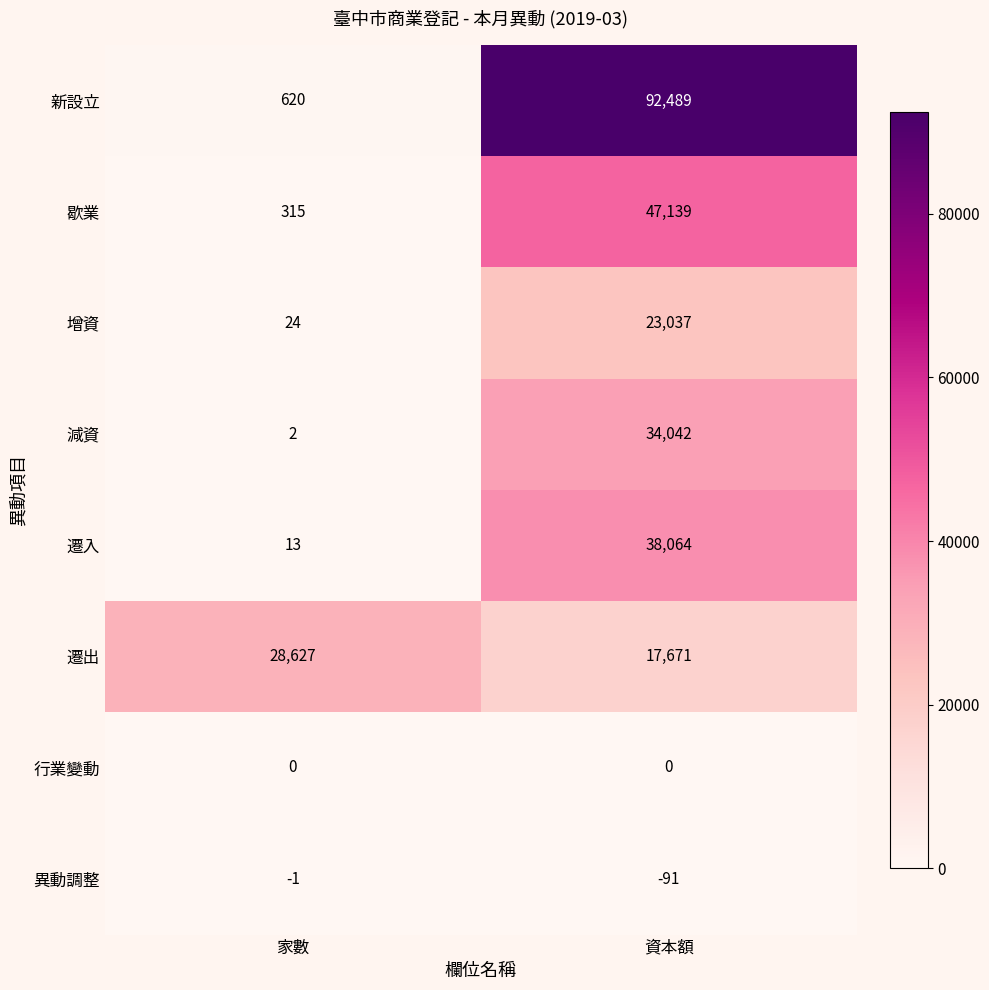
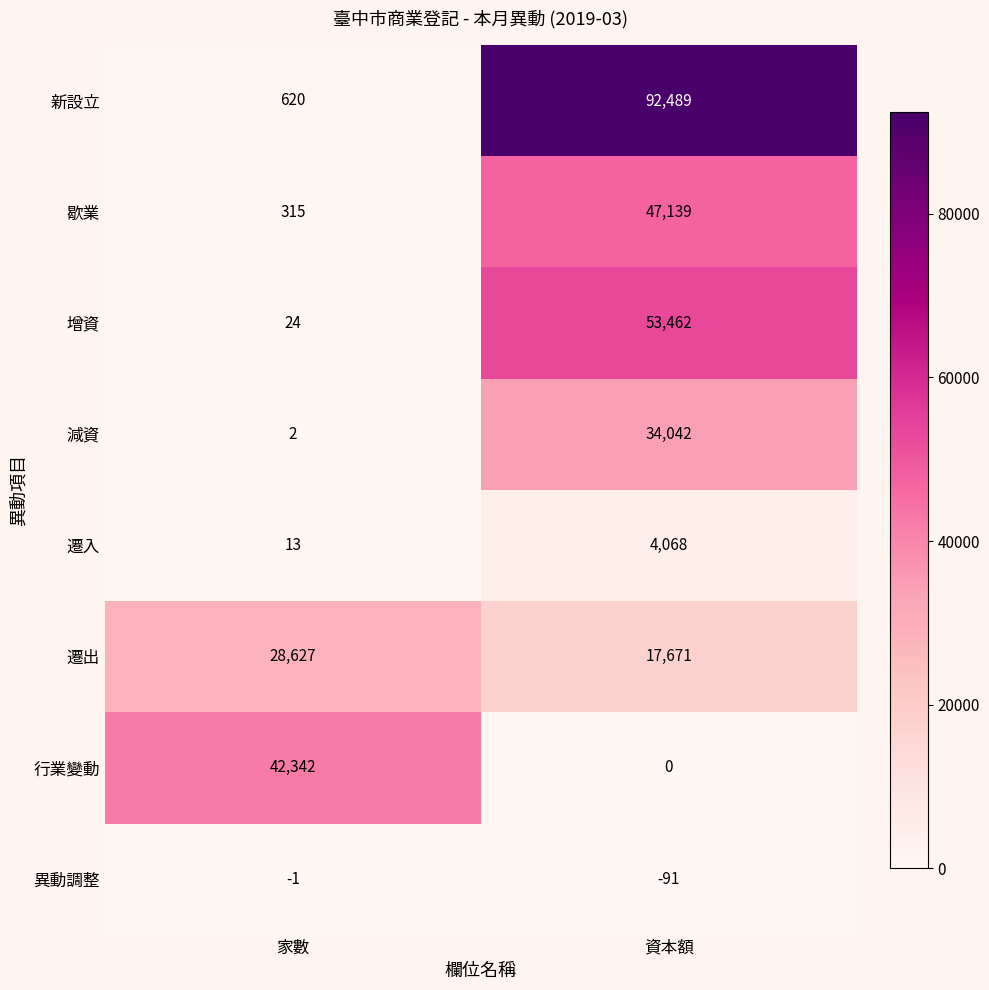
  {
    "新設立": {
      "家數": "620",
      "資本額": "92,489"
    },
    "歇業": {
      "家數": "315",
      "資本額": "47,139"
    },
    "增資": {
      "家數": "24",
-     "資本額": "23,037"
+     "資本額": "53,462"
    },
    "減資": {
      "家數": "2",
      "資本額": "34,042"
    },
    "遷入": {
      "家數": "13",
-     "資本額": "38,064"
+     "資本額": "4,068"
    },
    "遷出": {
      "家數": "28,627",
      "資本額": "17,671"
    },
    "行業變動": {
-     "家數": "0",
+     "家數": "42,342",
      "資本額": "0"
    },
    "異動調整": {
      "家數": "-1",
      "資本額": "-91"
    }
  }
